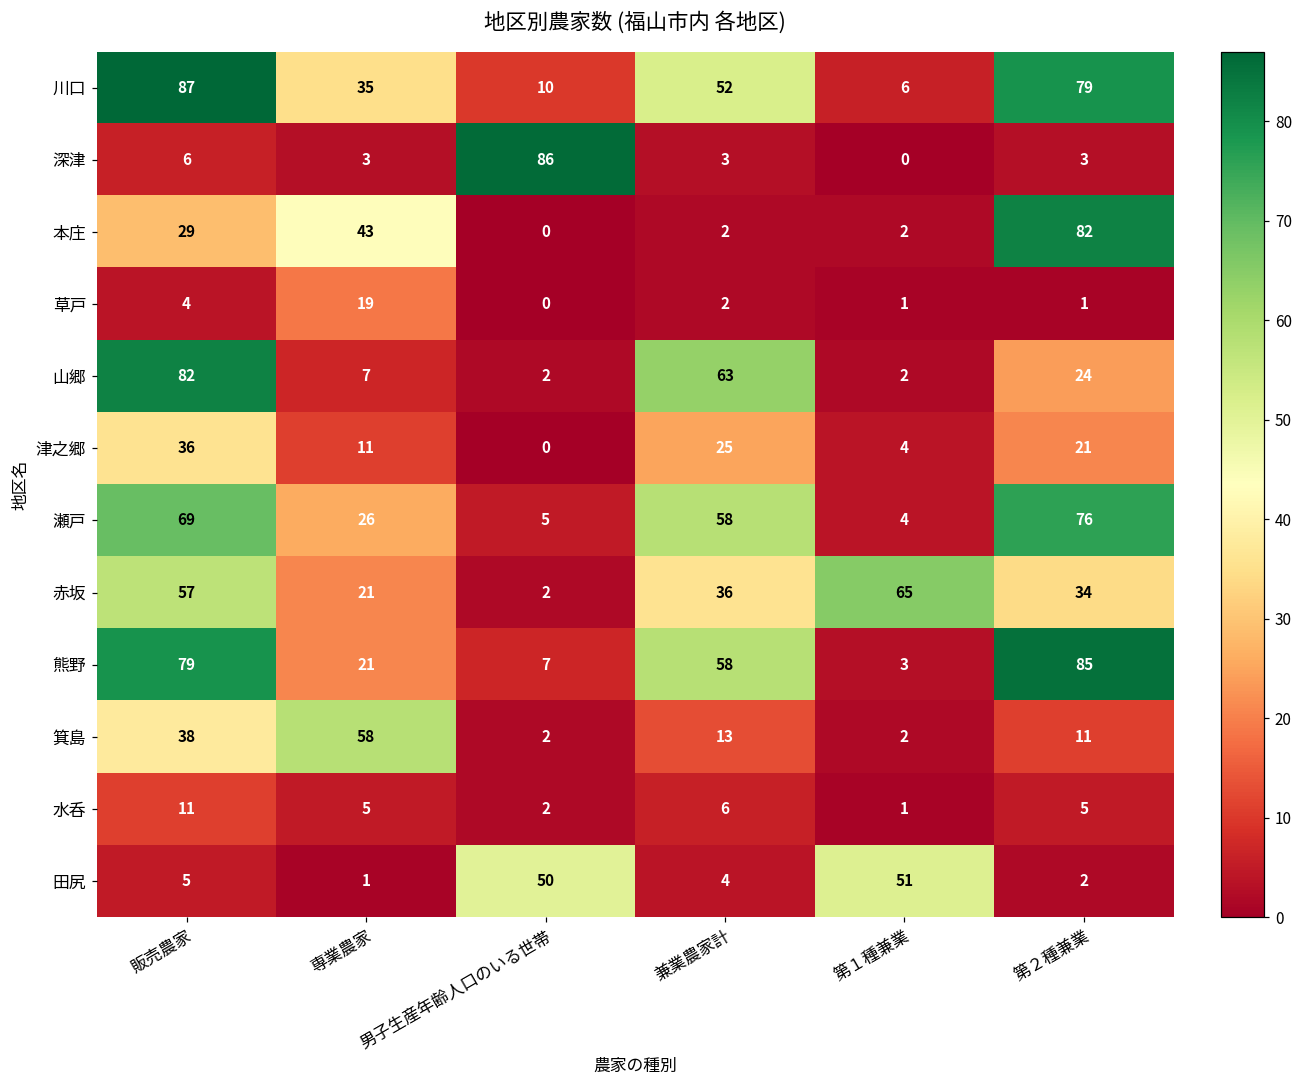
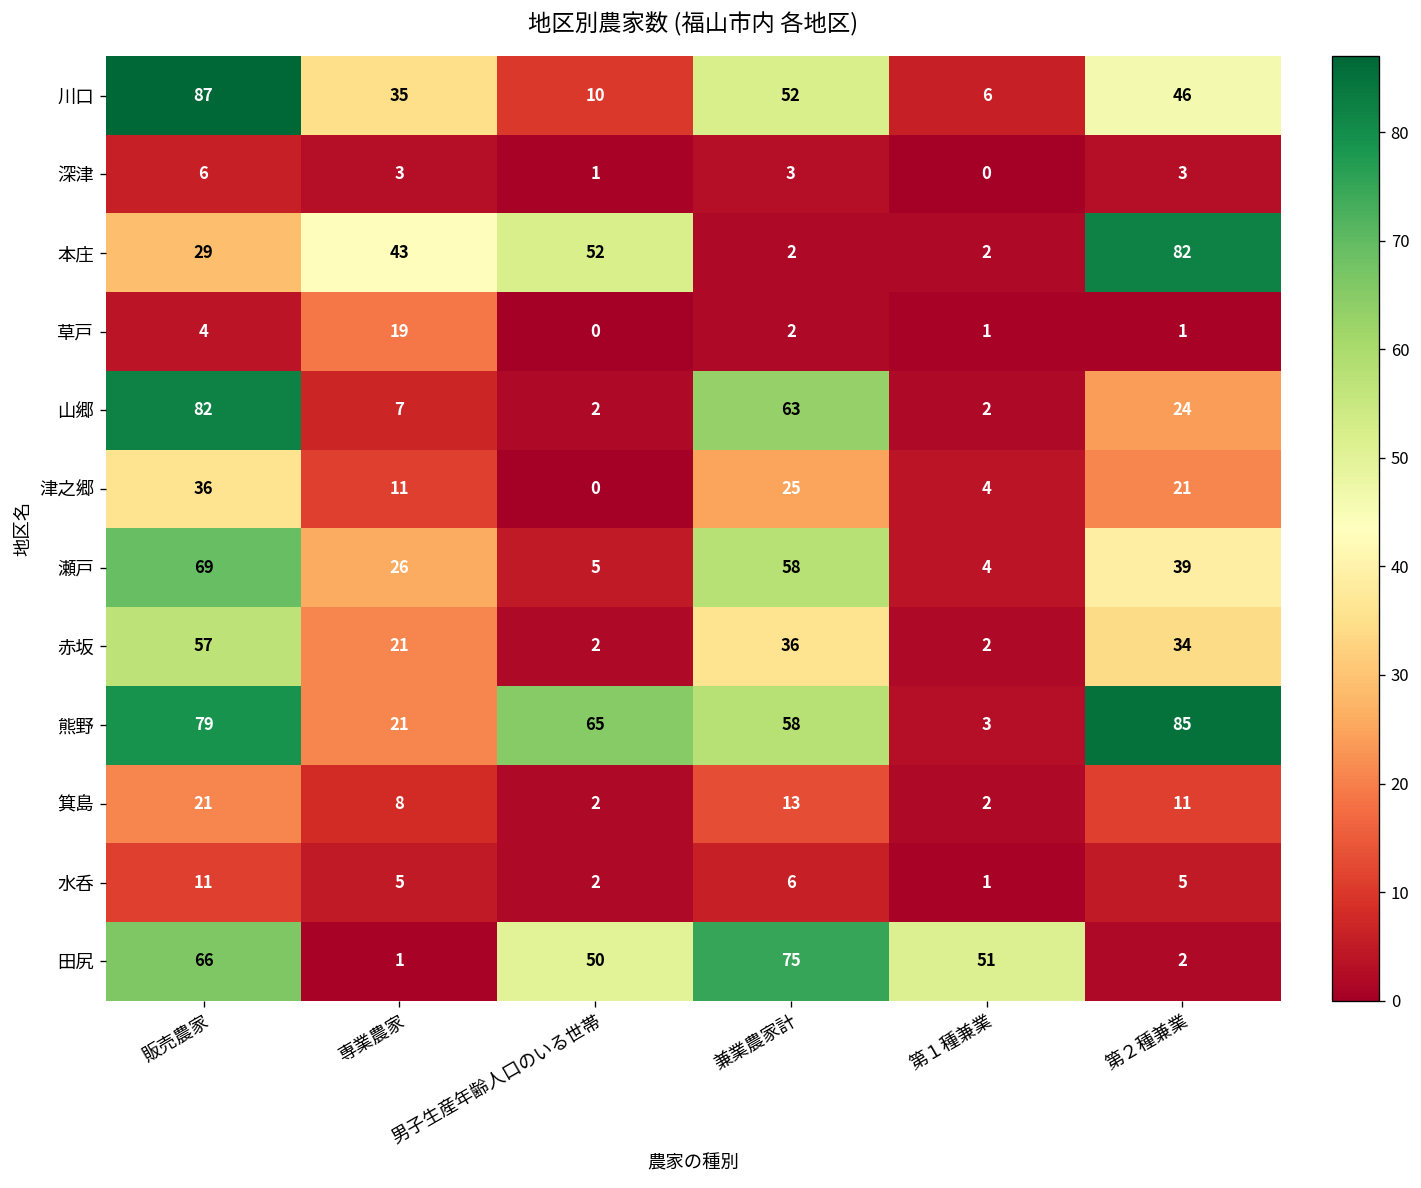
  {
    "川口": {
      "販売農家": 87,
      "専業農家": 35,
      "男子生産年齢人口のいる世帯": 10,
      "兼業農家計": 52,
      "第１種兼業": 6,
-     "第２種兼業": 79
+     "第２種兼業": 46
    },
    "深津": {
      "販売農家": 6,
      "専業農家": 3,
-     "男子生産年齢人口のいる世帯": 86,
+     "男子生産年齢人口のいる世帯": 1,
      "兼業農家計": 3,
      "第１種兼業": 0,
      "第２種兼業": 3
    },
    "本庄": {
      "販売農家": 29,
      "専業農家": 43,
-     "男子生産年齢人口のいる世帯": 0,
+     "男子生産年齢人口のいる世帯": 52,
      "兼業農家計": 2,
      "第１種兼業": 2,
      "第２種兼業": 82
    },
    "草戸": {
      "販売農家": 4,
      "専業農家": 19,
      "男子生産年齢人口のいる世帯": 0,
      "兼業農家計": 2,
      "第１種兼業": 1,
      "第２種兼業": 1
    },
    "山郷": {
      "販売農家": 82,
      "専業農家": 7,
      "男子生産年齢人口のいる世帯": 2,
      "兼業農家計": 63,
      "第１種兼業": 2,
      "第２種兼業": 24
    },
    "津之郷": {
      "販売農家": 36,
      "専業農家": 11,
      "男子生産年齢人口のいる世帯": 0,
      "兼業農家計": 25,
      "第１種兼業": 4,
      "第２種兼業": 21
    },
    "瀬戸": {
      "販売農家": 69,
      "専業農家": 26,
      "男子生産年齢人口のいる世帯": 5,
      "兼業農家計": 58,
      "第１種兼業": 4,
-     "第２種兼業": 76
+     "第２種兼業": 39
    },
    "赤坂": {
      "販売農家": 57,
      "専業農家": 21,
      "男子生産年齢人口のいる世帯": 2,
      "兼業農家計": 36,
-     "第１種兼業": 65,
+     "第１種兼業": 2,
      "第２種兼業": 34
    },
    "熊野": {
      "販売農家": 79,
      "専業農家": 21,
-     "男子生産年齢人口のいる世帯": 7,
+     "男子生産年齢人口のいる世帯": 65,
      "兼業農家計": 58,
      "第１種兼業": 3,
      "第２種兼業": 85
    },
    "箕島": {
-     "販売農家": 38,
-     "専業農家": 58,
+     "販売農家": 21,
+     "専業農家": 8,
      "男子生産年齢人口のいる世帯": 2,
      "兼業農家計": 13,
      "第１種兼業": 2,
      "第２種兼業": 11
    },
    "水呑": {
      "販売農家": 11,
      "専業農家": 5,
      "男子生産年齢人口のいる世帯": 2,
      "兼業農家計": 6,
      "第１種兼業": 1,
      "第２種兼業": 5
    },
    "田尻": {
-     "販売農家": 5,
+     "販売農家": 66,
      "専業農家": 1,
      "男子生産年齢人口のいる世帯": 50,
-     "兼業農家計": 4,
+     "兼業農家計": 75,
      "第１種兼業": 51,
      "第２種兼業": 2
    }
  }
